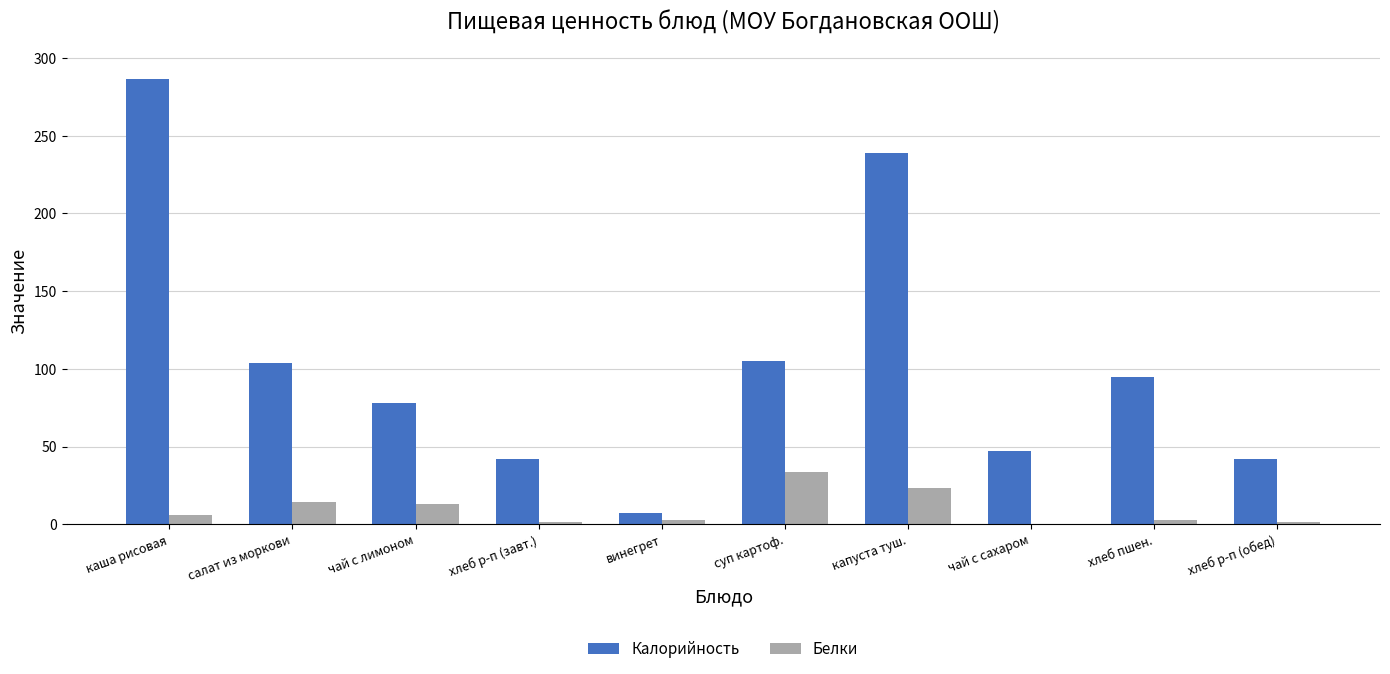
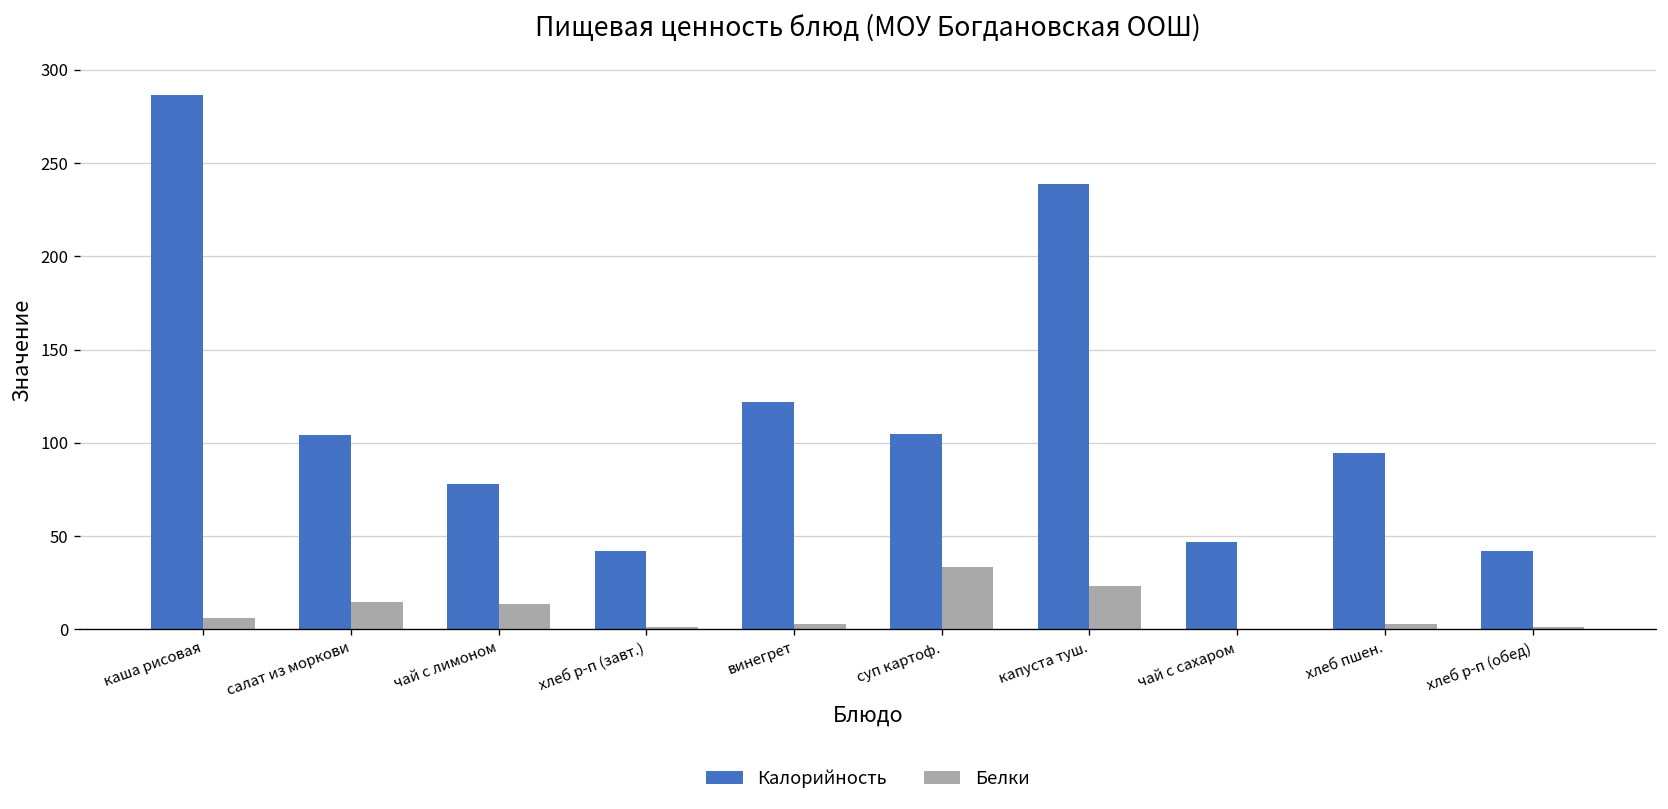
  {
    "Калорийность": {
      "каша рисовая": 286,
      "салат из моркови": 104,
      "чай с лимоном": 78,
      "хлеб р-п (завт.)": 42,
-     "винегрет": 8,
+     "винегрет": 122,
      "суп картоф.": 105,
      "капуста туш.": 239,
      "чай с сахаром": 47,
      "хлеб пшен.": 95,
      "хлеб р-п (обед)": 42
    },
    "Белки": {
      "каша рисовая": 6,
      "салат из моркови": 15,
      "чай с лимоном": 13,
      "винегрет": 3,
      "суп картоф.": 34,
      "капуста туш.": 24,
      "хлеб пшен.": 3
    }
  }
